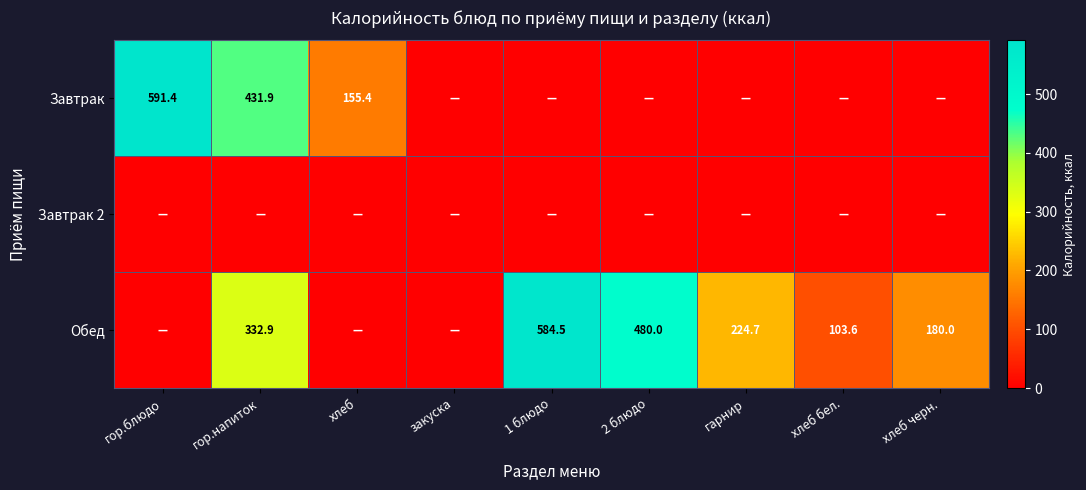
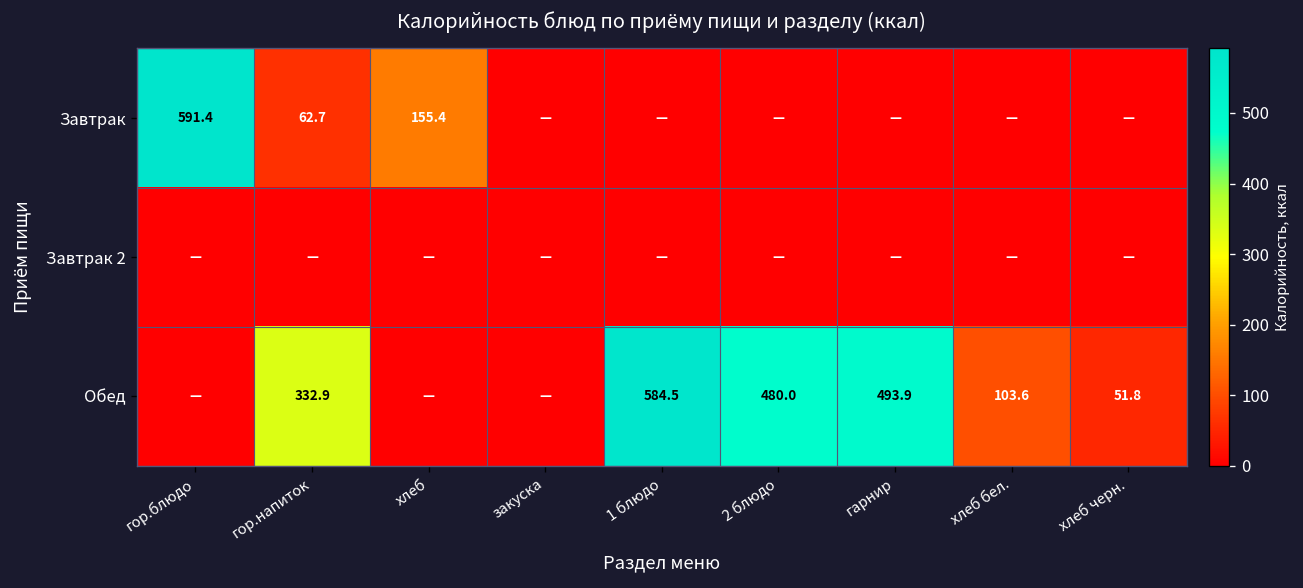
  {
    "Завтрак": {
      "гор.блюдо": 591.4,
-     "гор.напиток": 431.9,
+     "гор.напиток": 62.7,
      "хлеб": 155.4
    },
    "Обед": {
      "гор.напиток": 332.9,
      "1 блюдо": 584.5,
      "2 блюдо": 480.0,
-     "гарнир": 224.7,
+     "гарнир": 493.9,
      "хлеб бел.": 103.6,
-     "хлеб черн.": 180.0
+     "хлеб черн.": 51.8
    }
  }
